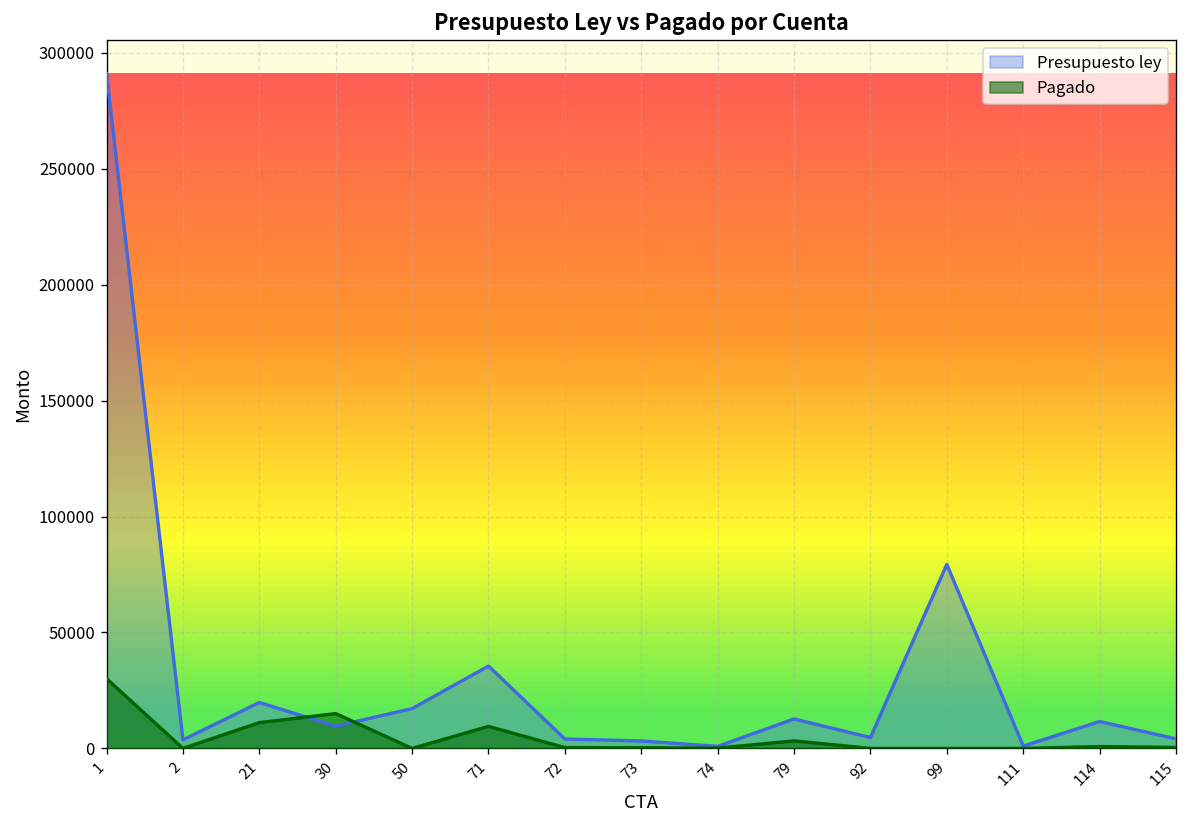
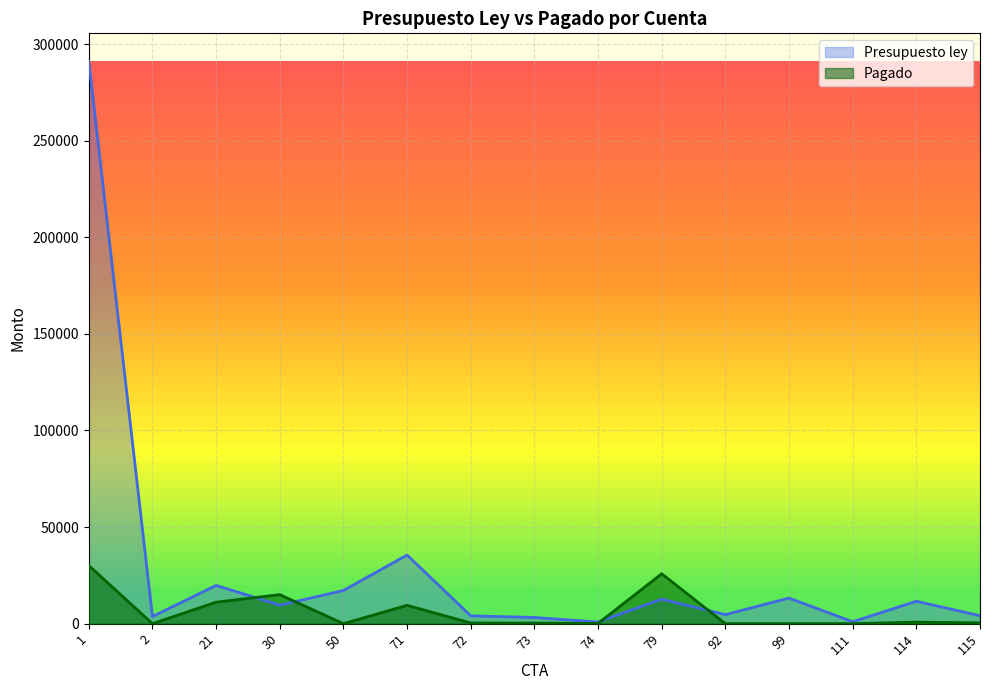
  {
    "Presupuesto ley": {
      "1": 291000,
      "2": 4000,
      "21": 20000,
      "30": 10000,
      "50": 17000,
      "71": 36000,
      "72": 4000,
      "73": 3000,
      "79": 13000,
      "92": 5000,
-     "99": 79000,
+     "99": 13000,
      "114": 12000,
      "115": 4000
    },
    "Pagado": {
      "1": 30000,
      "2": 0,
      "21": 11000,
      "30": 15000,
      "50": 0,
      "71": 9000,
      "72": 0,
      "73": 0,
-     "79": 3000,
+     "79": 26000,
      "92": 0,
      "99": 0,
      "114": 1000,
      "115": 0
    }
  }
